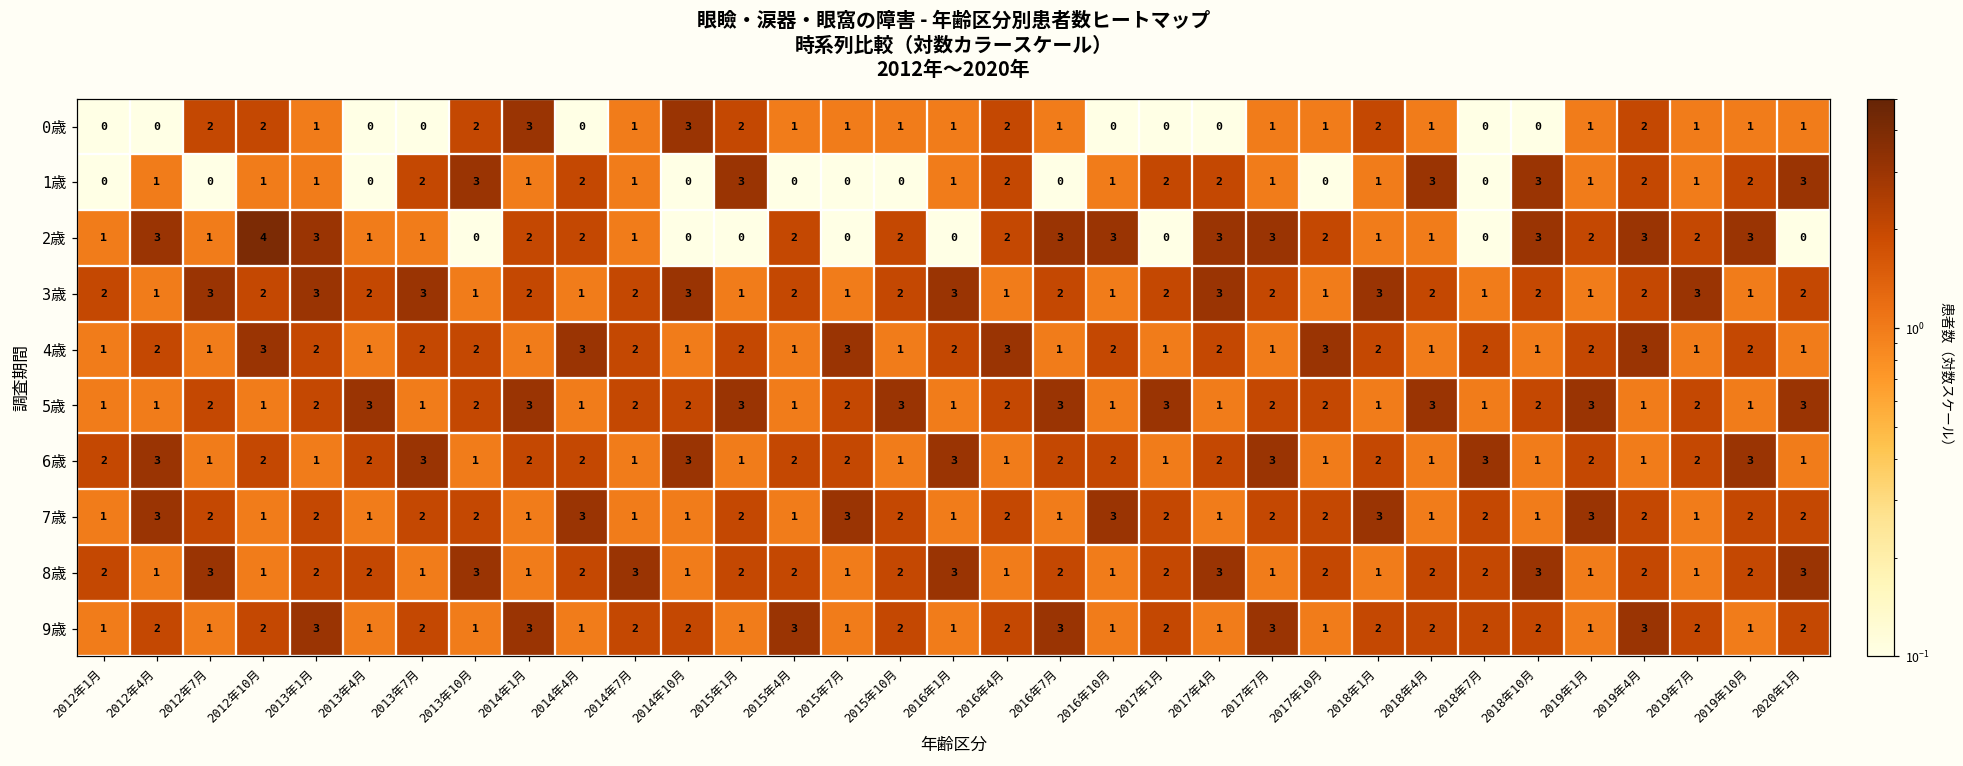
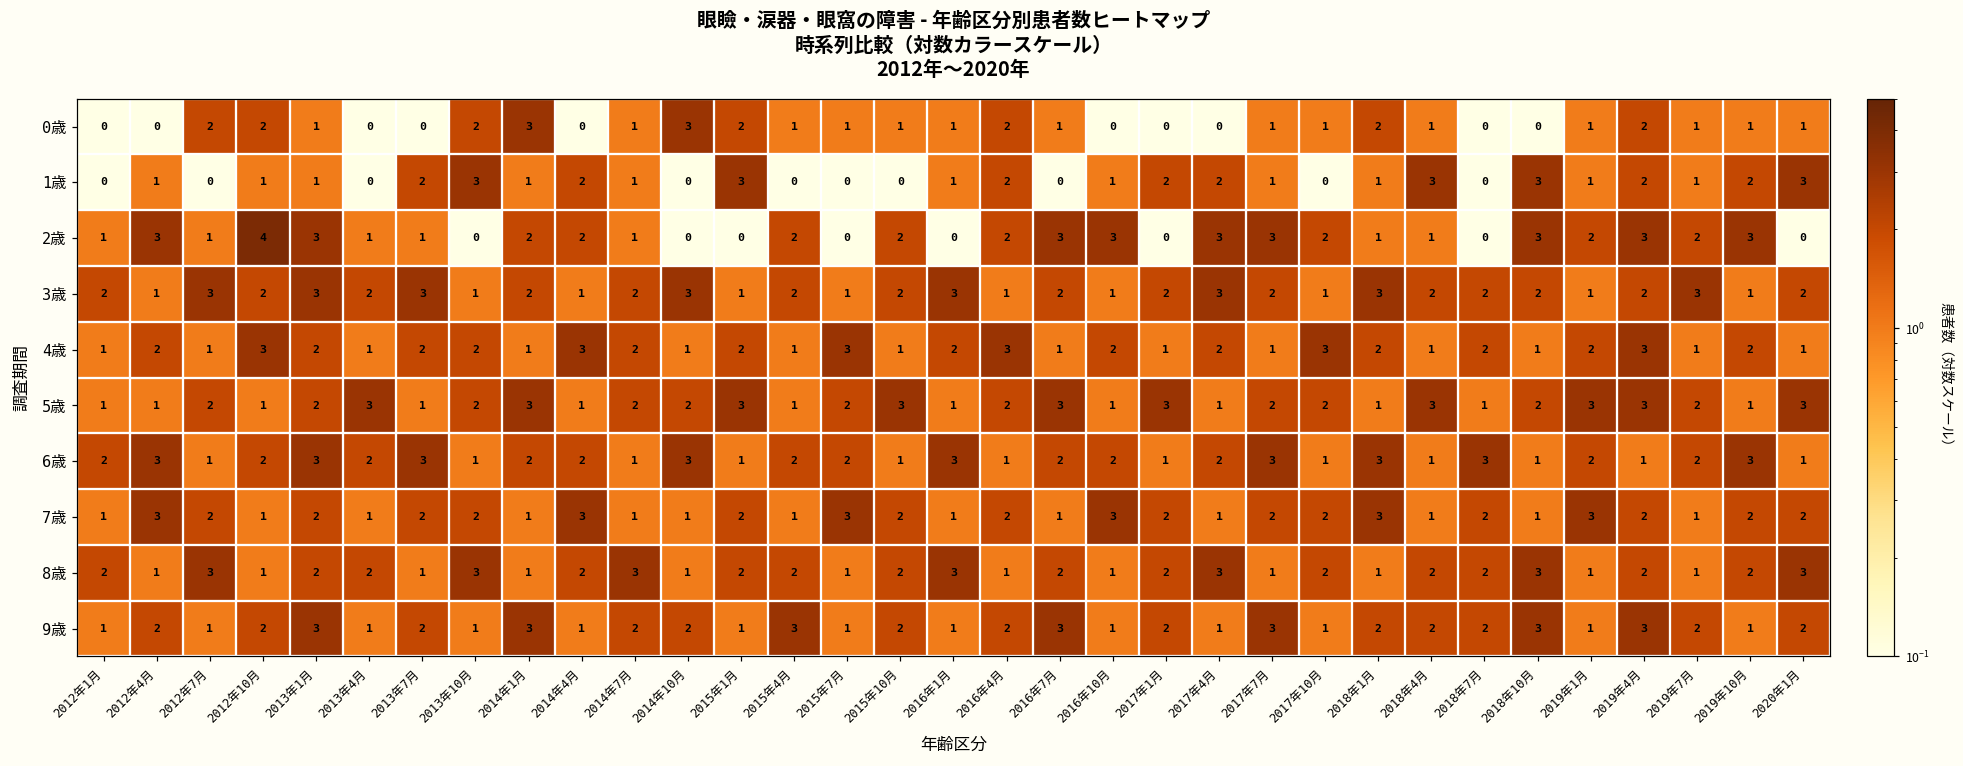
  {
    "3歳": {
      "2012年1月": 2,
      "2012年4月": 1,
      "2012年7月": 3,
      "2012年10月": 2,
      "2013年1月": 3,
      "2013年4月": 2,
      "2013年7月": 3,
      "2013年10月": 1,
      "2014年1月": 2,
      "2014年4月": 1,
      "2014年7月": 2,
      "2014年10月": 3,
      "2015年1月": 1,
      "2015年4月": 2,
      "2015年7月": 1,
      "2015年10月": 2,
      "2016年1月": 3,
      "2016年4月": 1,
      "2016年7月": 2,
      "2016年10月": 1,
      "2017年1月": 2,
      "2017年4月": 3,
      "2017年7月": 2,
      "2017年10月": 1,
      "2018年1月": 3,
      "2018年4月": 2,
-     "2018年7月": 1,
+     "2018年7月": 2,
      "2018年10月": 2,
      "2019年1月": 1,
      "2019年4月": 2,
      "2019年7月": 3,
      "2019年10月": 1,
      "2020年1月": 2
    },
    "5歳": {
      "2012年1月": 1,
      "2012年4月": 1,
      "2012年7月": 2,
      "2012年10月": 1,
      "2013年1月": 2,
      "2013年4月": 3,
      "2013年7月": 1,
      "2013年10月": 2,
      "2014年1月": 3,
      "2014年4月": 1,
      "2014年7月": 2,
      "2014年10月": 2,
      "2015年1月": 3,
      "2015年4月": 1,
      "2015年7月": 2,
      "2015年10月": 3,
      "2016年1月": 1,
      "2016年4月": 2,
      "2016年7月": 3,
      "2016年10月": 1,
      "2017年1月": 3,
      "2017年4月": 1,
      "2017年7月": 2,
      "2017年10月": 2,
      "2018年1月": 1,
      "2018年4月": 3,
      "2018年7月": 1,
      "2018年10月": 2,
      "2019年1月": 3,
-     "2019年4月": 1,
+     "2019年4月": 3,
      "2019年7月": 2,
      "2019年10月": 1,
      "2020年1月": 3
    },
    "6歳": {
      "2012年1月": 2,
      "2012年4月": 3,
      "2012年7月": 1,
      "2012年10月": 2,
-     "2013年1月": 1,
+     "2013年1月": 3,
      "2013年4月": 2,
      "2013年7月": 3,
      "2013年10月": 1,
      "2014年1月": 2,
      "2014年4月": 2,
      "2014年7月": 1,
      "2014年10月": 3,
      "2015年1月": 1,
      "2015年4月": 2,
      "2015年7月": 2,
      "2015年10月": 1,
      "2016年1月": 3,
      "2016年4月": 1,
      "2016年7月": 2,
      "2016年10月": 2,
      "2017年1月": 1,
      "2017年4月": 2,
      "2017年7月": 3,
      "2017年10月": 1,
-     "2018年1月": 2,
+     "2018年1月": 3,
      "2018年4月": 1,
      "2018年7月": 3,
      "2018年10月": 1,
      "2019年1月": 2,
      "2019年4月": 1,
      "2019年7月": 2,
      "2019年10月": 3,
      "2020年1月": 1
    },
    "9歳": {
      "2012年1月": 1,
      "2012年4月": 2,
      "2012年7月": 1,
      "2012年10月": 2,
      "2013年1月": 3,
      "2013年4月": 1,
      "2013年7月": 2,
      "2013年10月": 1,
      "2014年1月": 3,
      "2014年4月": 1,
      "2014年7月": 2,
      "2014年10月": 2,
      "2015年1月": 1,
      "2015年4月": 3,
      "2015年7月": 1,
      "2015年10月": 2,
      "2016年1月": 1,
      "2016年4月": 2,
      "2016年7月": 3,
      "2016年10月": 1,
      "2017年1月": 2,
      "2017年4月": 1,
      "2017年7月": 3,
      "2017年10月": 1,
      "2018年1月": 2,
      "2018年4月": 2,
      "2018年7月": 2,
-     "2018年10月": 2,
+     "2018年10月": 3,
      "2019年1月": 1,
      "2019年4月": 3,
      "2019年7月": 2,
      "2019年10月": 1,
      "2020年1月": 2
    }
  }
